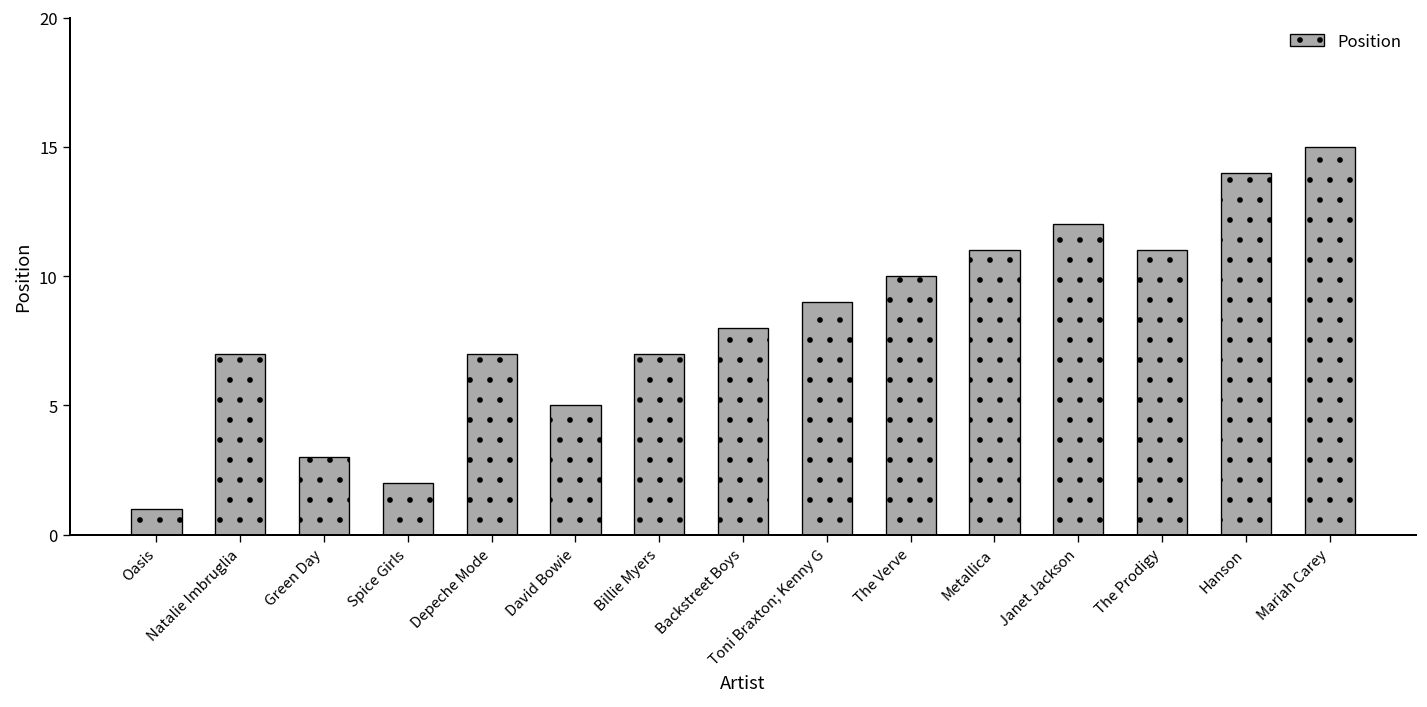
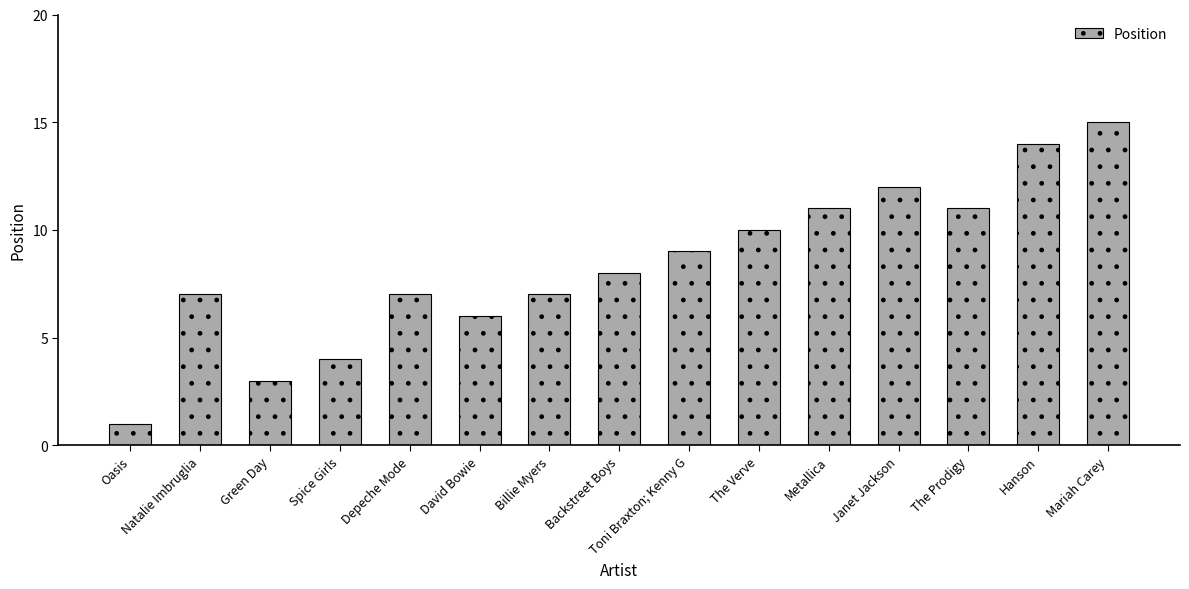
  {
    "Oasis": 1,
    "Natalie Imbruglia": 7,
    "Green Day": 3,
-   "Spice Girls": 2,
+   "Spice Girls": 4,
    "Depeche Mode": 7,
-   "David Bowie": 5,
+   "David Bowie": 6,
    "Billie Myers": 7,
    "Backstreet Boys": 8,
    "Toni Braxton; Kenny G": 9,
    "The Verve": 10,
    "Metallica": 11,
    "Janet Jackson": 12,
    "The Prodigy": 11,
    "Hanson": 14,
    "Mariah Carey": 15
  }
